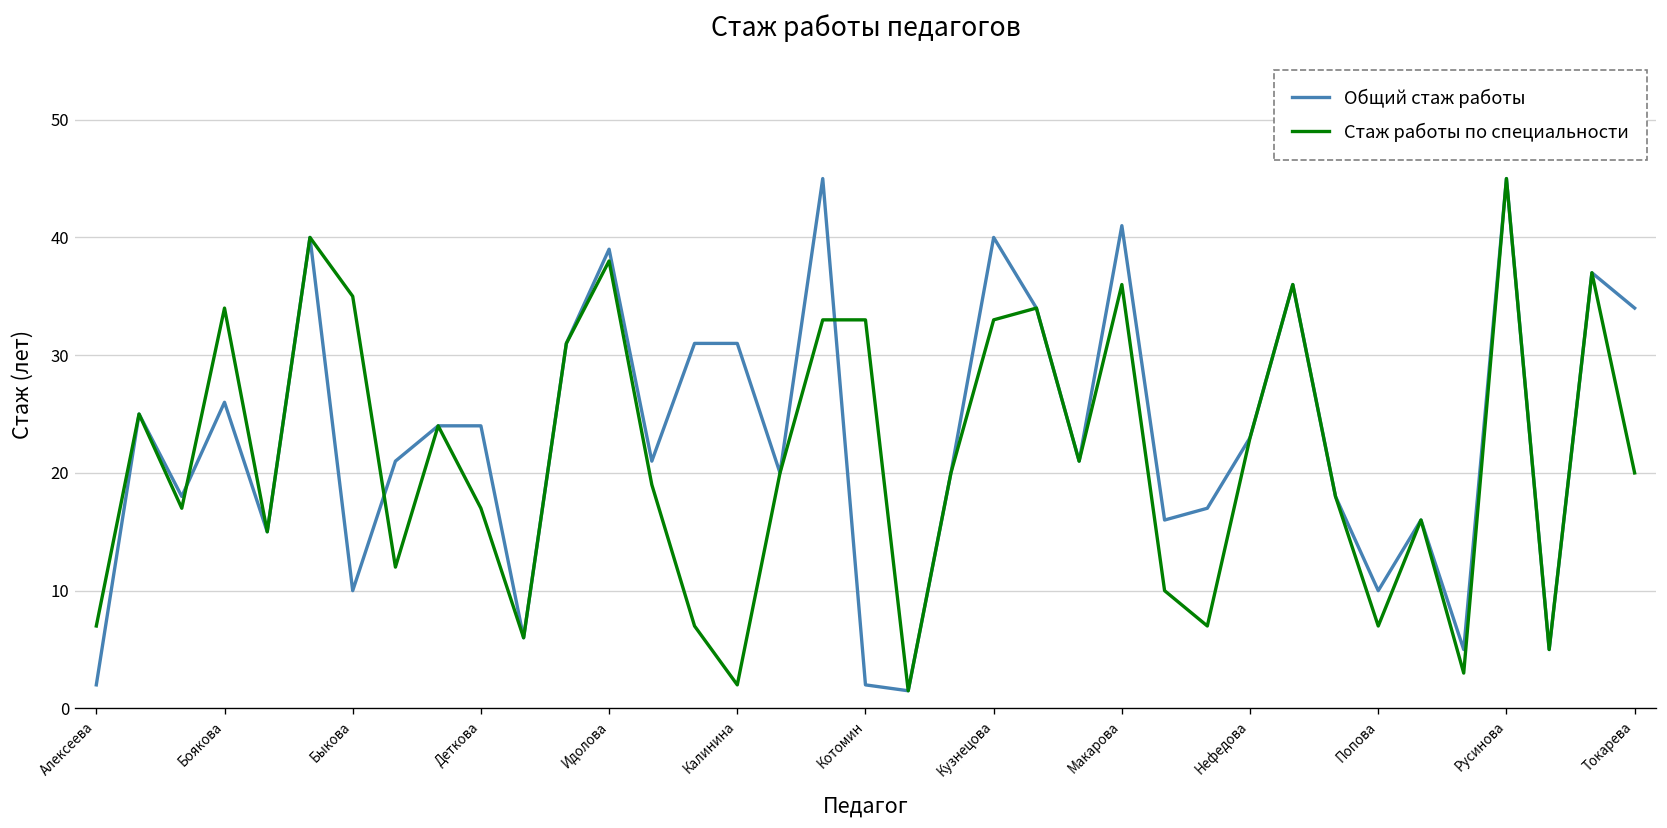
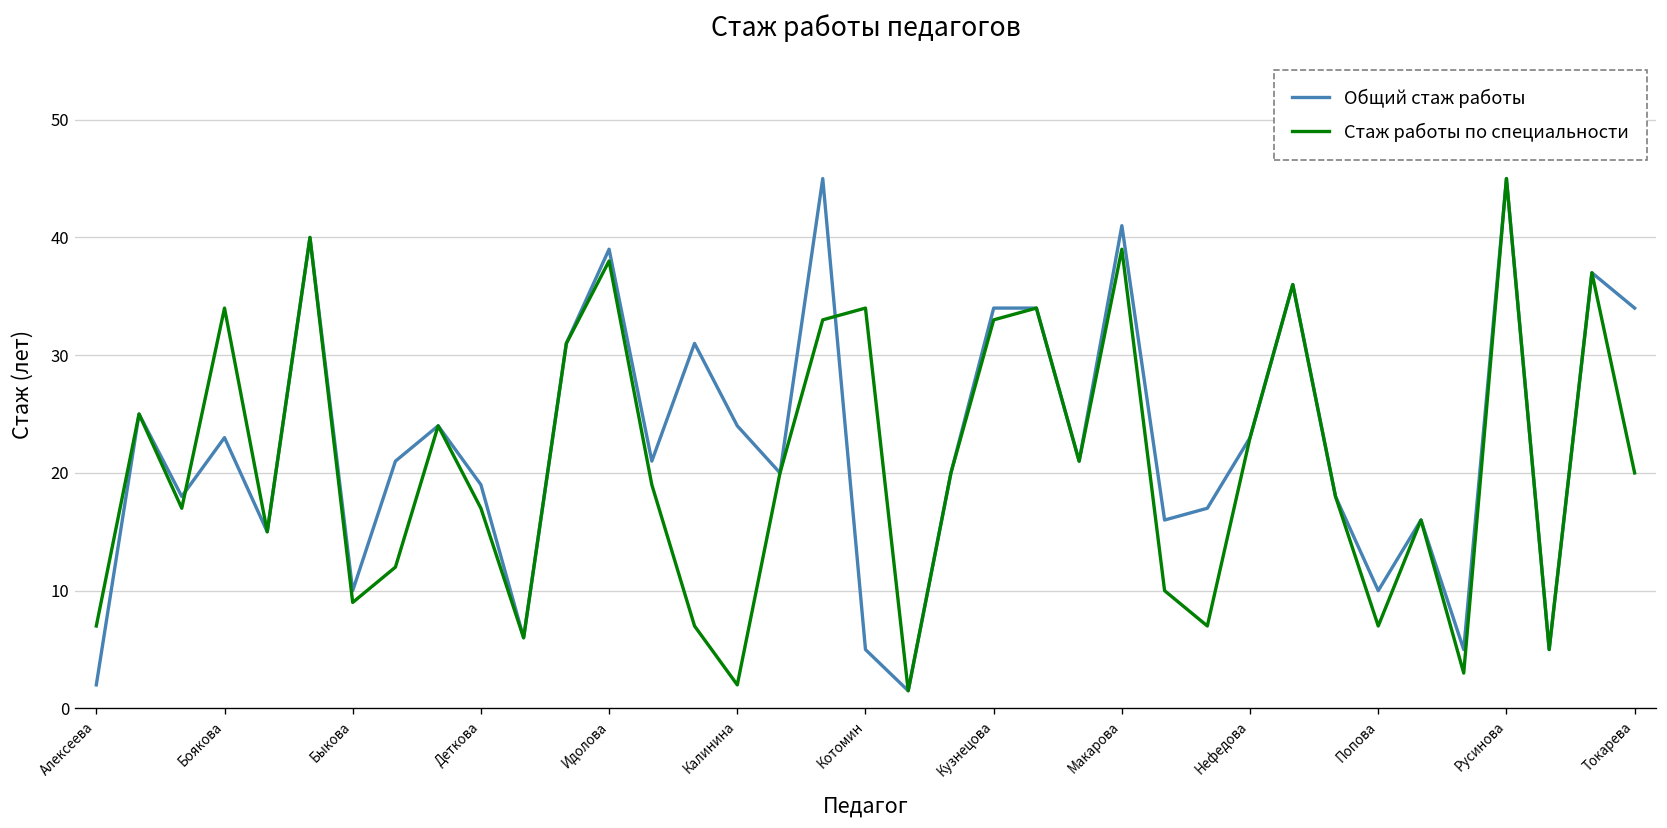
  {
    "Общий стаж работы": {
      "Алексеева": 2,
-     "Боякова": 26,
+     "Боякова": 23,
      "Быкова": 10,
-     "Деткова": 24,
+     "Деткова": 19,
      "Идолова": 39,
-     "Калинина": 31,
-     "Котомин": 2,
-     "Кузнецова": 40,
+     "Калинина": 24,
+     "Котомин": 5,
+     "Кузнецова": 34,
      "Макарова": 41,
      "Попова": 10,
      "Токарева": 34
    },
    "Стаж работы по специальности": {
      "Алексеева": 7,
      "Боякова": 34,
-     "Быкова": 35,
+     "Быкова": 9,
      "Деткова": 17,
      "Идолова": 38,
      "Калинина": 2,
-     "Котомин": 33,
+     "Котомин": 34,
      "Кузнецова": 33,
-     "Макарова": 36,
+     "Макарова": 39,
      "Попова": 7,
      "Токарева": 20
    }
  }
